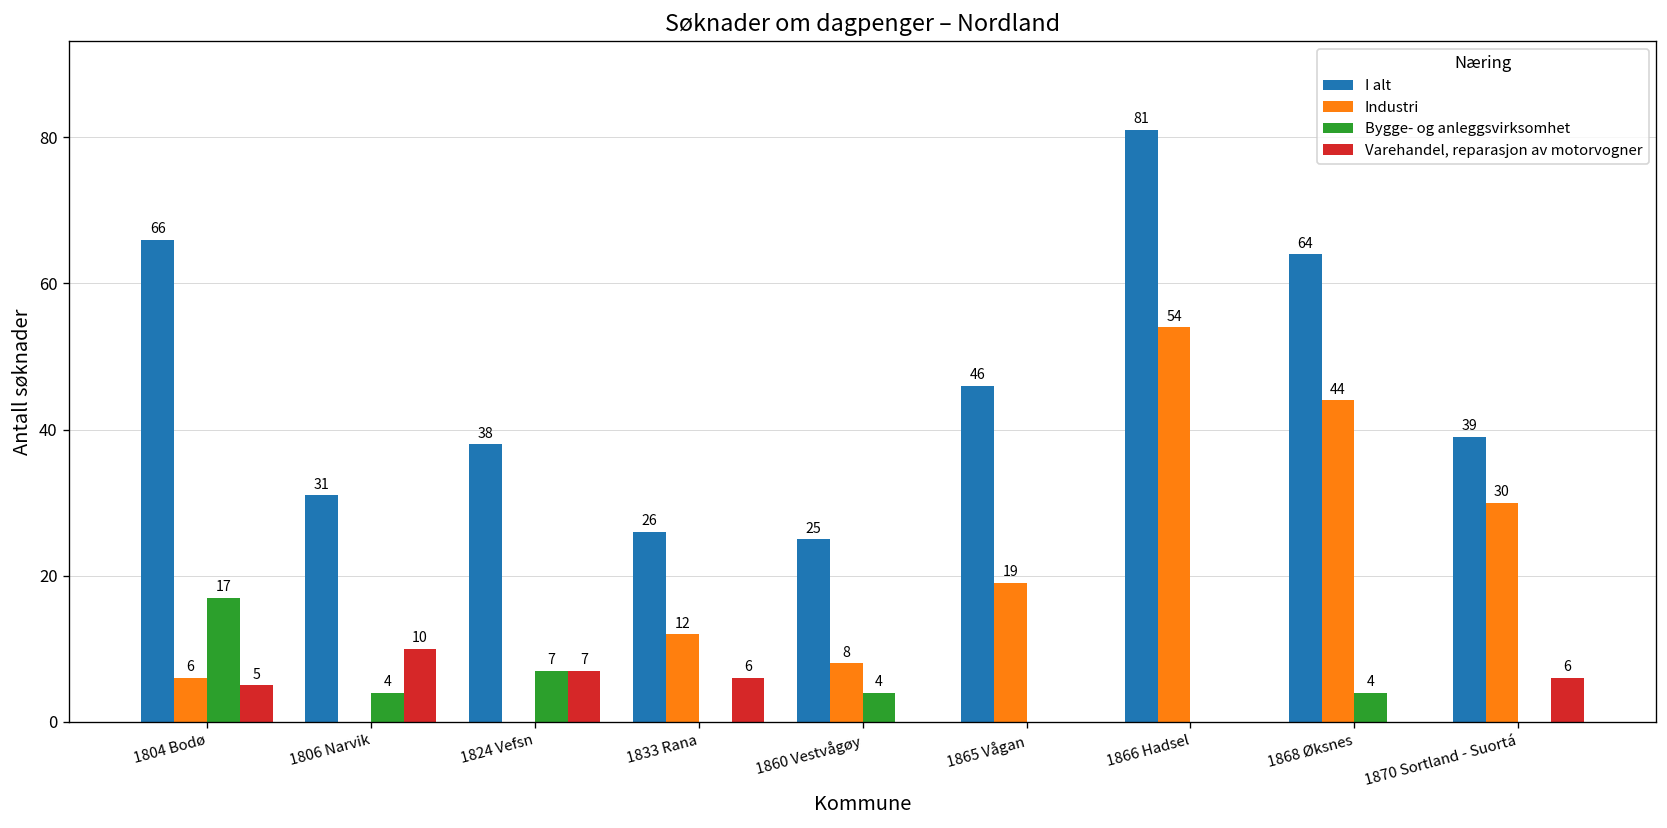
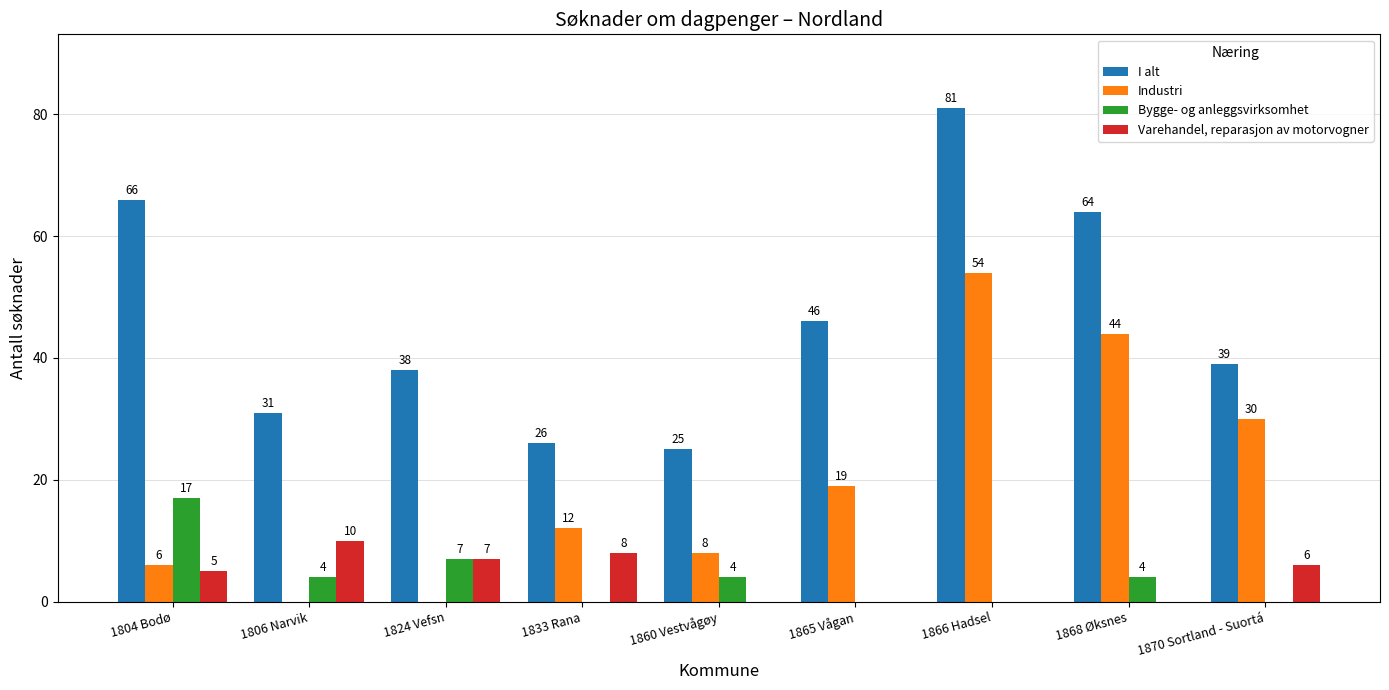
  {
    "I alt": {
      "1804 Bodø": 66,
      "1806 Narvik": 31,
      "1824 Vefsn": 38,
      "1833 Rana": 26,
      "1860 Vestvågøy": 25,
      "1865 Vågan": 46,
      "1866 Hadsel": 81,
      "1868 Øksnes": 64,
      "1870 Sortland - Suortá": 39
    },
    "Industri": {
      "1804 Bodø": 6,
      "1833 Rana": 12,
      "1860 Vestvågøy": 8,
      "1865 Vågan": 19,
      "1866 Hadsel": 54,
      "1868 Øksnes": 44,
      "1870 Sortland - Suortá": 30
    },
    "Bygge- og anleggsvirksomhet": {
      "1804 Bodø": 17,
      "1806 Narvik": 4,
      "1824 Vefsn": 7,
      "1860 Vestvågøy": 4,
      "1868 Øksnes": 4
    },
    "Varehandel, reparasjon av motorvogner": {
      "1804 Bodø": 5,
      "1806 Narvik": 10,
      "1824 Vefsn": 7,
-     "1833 Rana": 6,
+     "1833 Rana": 8,
      "1870 Sortland - Suortá": 6
    }
  }
